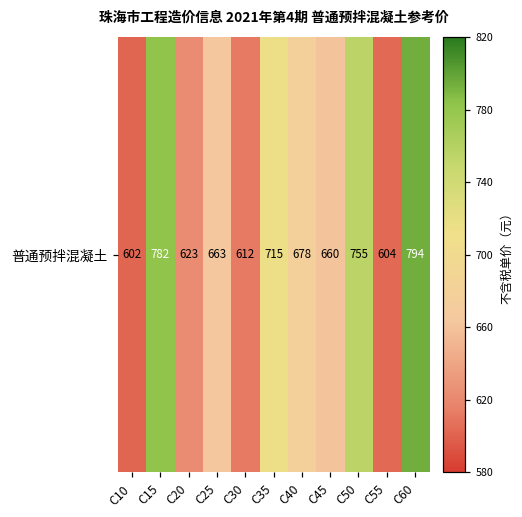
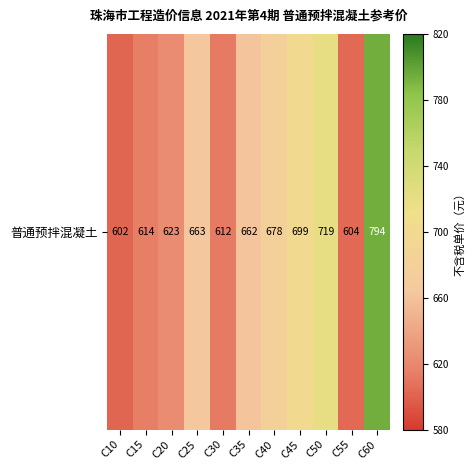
  {
    "普通预拌混凝土": {
      "C10": 602,
-     "C15": 782,
+     "C15": 614,
      "C20": 623,
      "C25": 663,
      "C30": 612,
-     "C35": 715,
+     "C35": 662,
      "C40": 678,
-     "C45": 660,
-     "C50": 755,
+     "C45": 699,
+     "C50": 719,
      "C55": 604,
      "C60": 794
    }
  }
